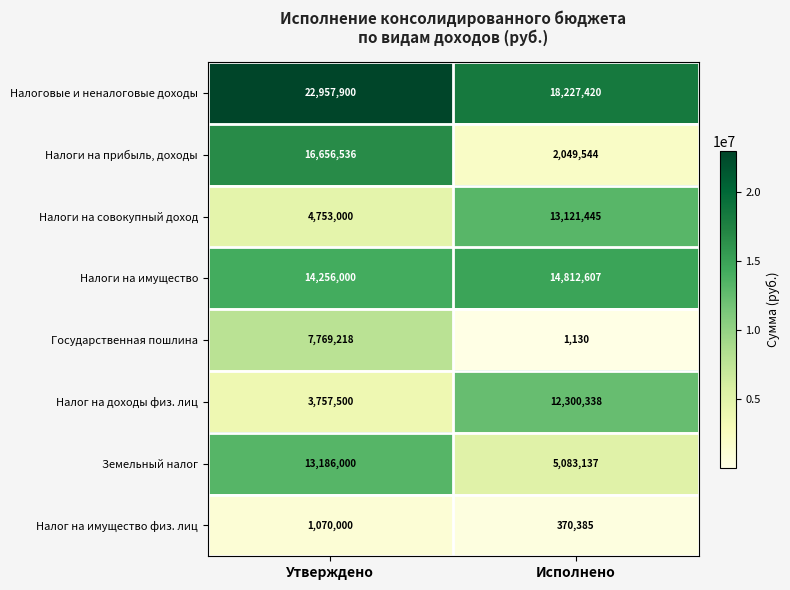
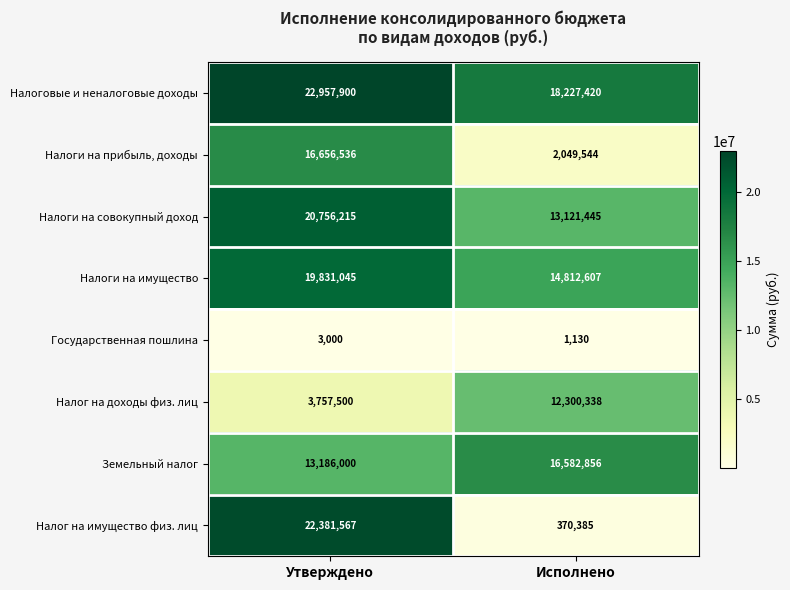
  {
    "Налоговые и неналоговые доходы": {
      "Утверждено": "22,957,900",
      "Исполнено": "18,227,420"
    },
    "Налоги на прибыль, доходы": {
      "Утверждено": "16,656,536",
      "Исполнено": "2,049,544"
    },
    "Налоги на совокупный доход": {
-     "Утверждено": "4,753,000",
+     "Утверждено": "20,756,215",
      "Исполнено": "13,121,445"
    },
    "Налоги на имущество": {
-     "Утверждено": "14,256,000",
+     "Утверждено": "19,831,045",
      "Исполнено": "14,812,607"
    },
    "Государственная пошлина": {
-     "Утверждено": "7,769,218",
+     "Утверждено": "3,000",
      "Исполнено": "1,130"
    },
    "Налог на доходы физ. лиц": {
      "Утверждено": "3,757,500",
      "Исполнено": "12,300,338"
    },
    "Земельный налог": {
      "Утверждено": "13,186,000",
-     "Исполнено": "5,083,137"
+     "Исполнено": "16,582,856"
    },
    "Налог на имущество физ. лиц": {
-     "Утверждено": "1,070,000",
+     "Утверждено": "22,381,567",
      "Исполнено": "370,385"
    }
  }
